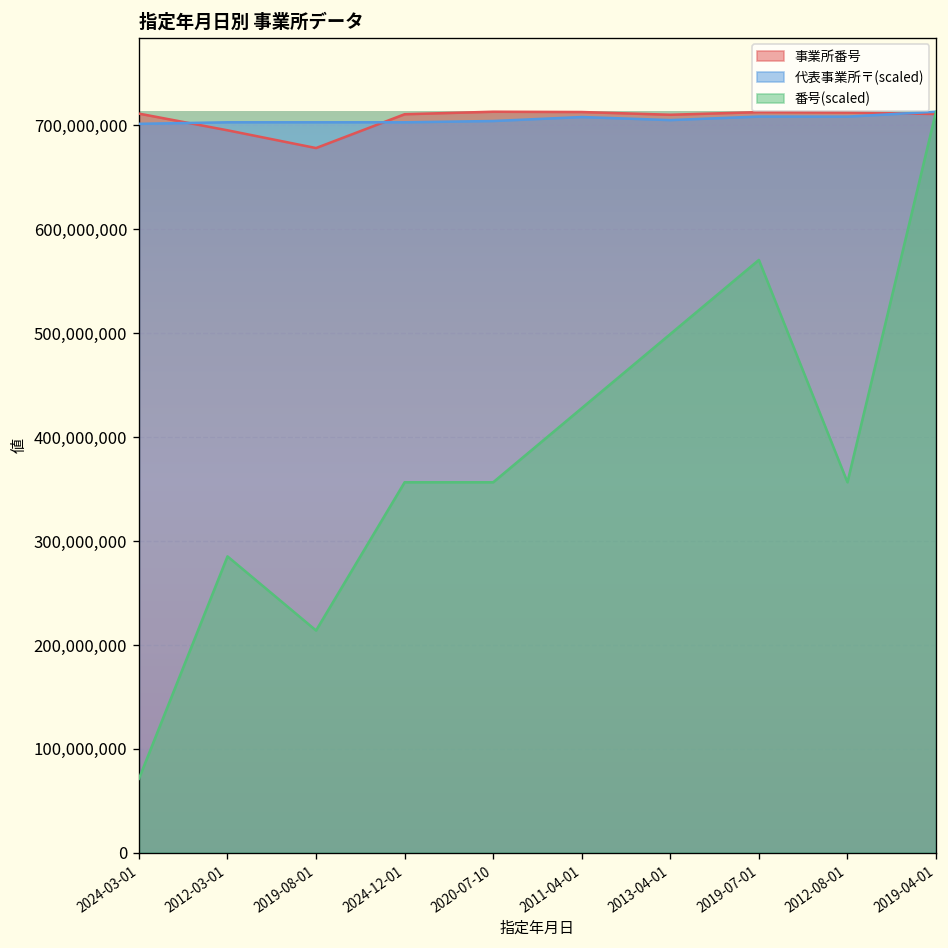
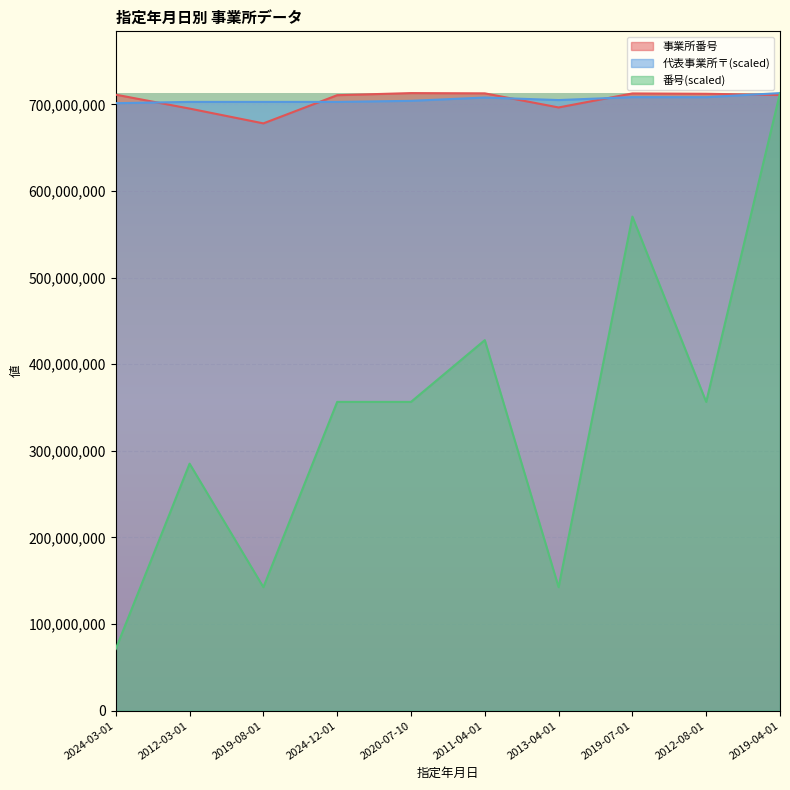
  {
    "事業所番号": {
      "2024-03-01": "710,000,000",
      "2012-03-01": "700,000,000",
      "2019-08-01": "680,000,000",
      "2024-12-01": "710,000,000",
      "2020-07-10": "710,000,000",
      "2011-04-01": "710,000,000",
-     "2013-04-01": "710,000,000",
+     "2013-04-01": "700,000,000",
      "2019-07-01": "710,000,000",
      "2012-08-01": "710,000,000"
    },
    "代表事業所〒(scaled)": {
      "2024-03-01": "700,000,000",
      "2012-03-01": "700,000,000",
      "2019-08-01": "700,000,000",
      "2024-12-01": "700,000,000",
      "2020-07-10": "700,000,000",
      "2011-04-01": "710,000,000",
      "2013-04-01": "710,000,000",
      "2019-07-01": "710,000,000",
      "2012-08-01": "710,000,000"
    },
    "番号(scaled)": {
      "2024-03-01": "70,000,000",
      "2012-03-01": "290,000,000",
-     "2019-08-01": "210,000,000",
+     "2019-08-01": "140,000,000",
      "2024-12-01": "360,000,000",
      "2020-07-10": "360,000,000",
      "2011-04-01": "430,000,000",
-     "2013-04-01": "500,000,000",
+     "2013-04-01": "140,000,000",
      "2019-07-01": "570,000,000",
      "2012-08-01": "360,000,000"
    }
  }
